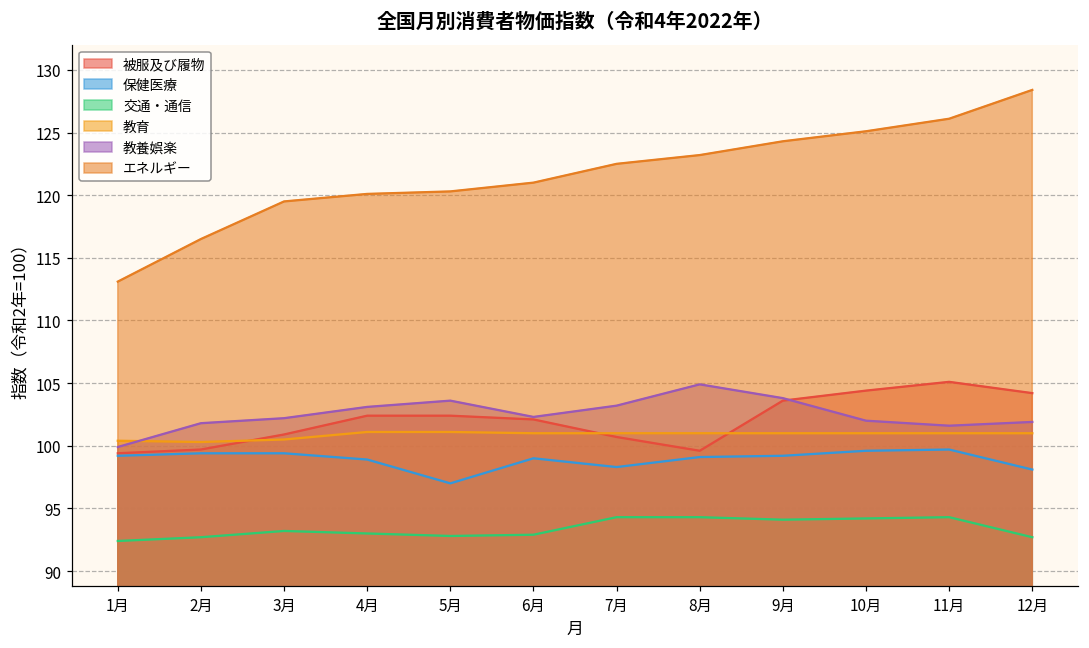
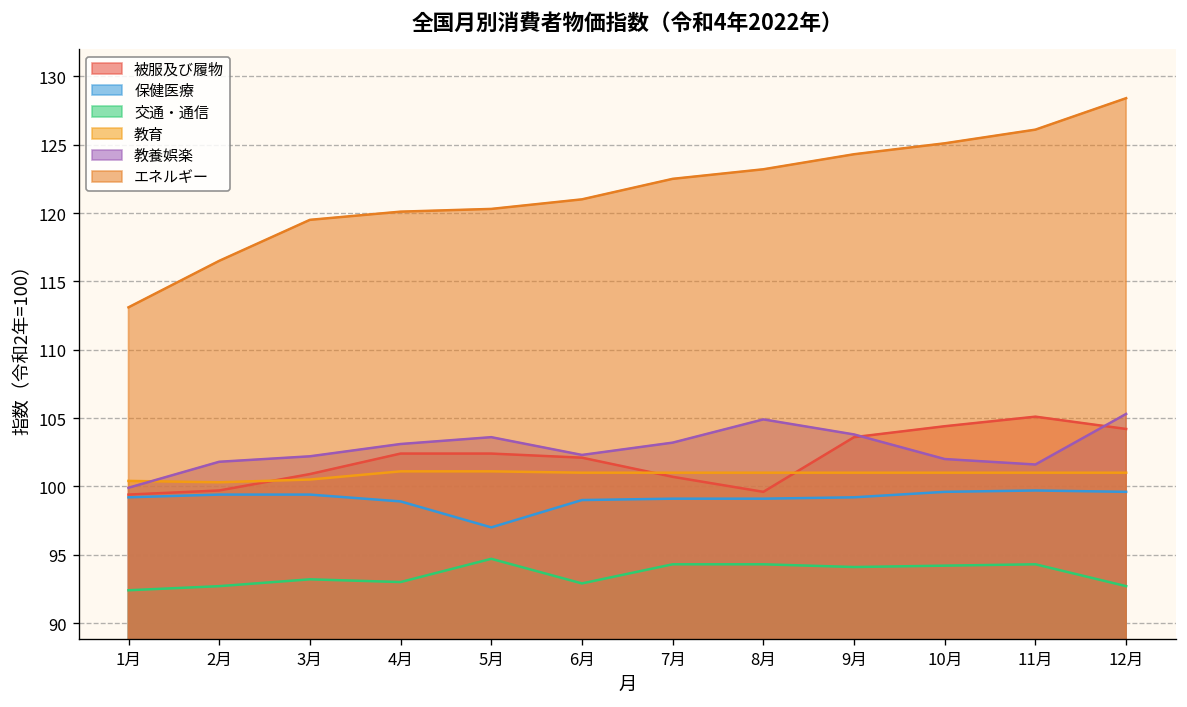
  {
    "保健医療": {
      "2月": 99.4,
      "3月": 99.4,
      "4月": 98.9,
      "5月": 97.0,
      "6月": 99.0,
-     "7月": 98.3,
+     "7月": 99.1,
      "8月": 99.1,
      "9月": 99.2,
      "10月": 99.6,
      "11月": 99.7,
-     "12月": 98.1
+     "12月": 99.6
    },
    "交通・通信": {
      "1月": 92.4,
      "2月": 92.7,
      "3月": 93.2,
      "4月": 93.0,
-     "5月": 92.8,
+     "5月": 94.7,
      "6月": 92.9,
      "7月": 94.3,
      "8月": 94.3,
      "9月": 94.1,
      "10月": 94.2,
      "11月": 94.3,
      "12月": 92.7
    },
    "教養娯楽": {
      "1月": 99.9,
      "2月": 101.8,
      "3月": 102.2,
      "4月": 103.1,
      "5月": 103.6,
      "7月": 103.2,
      "8月": 104.9,
      "10月": 102.0,
      "11月": 101.6,
-     "12月": 101.9
+     "12月": 105.3
    }
  }
